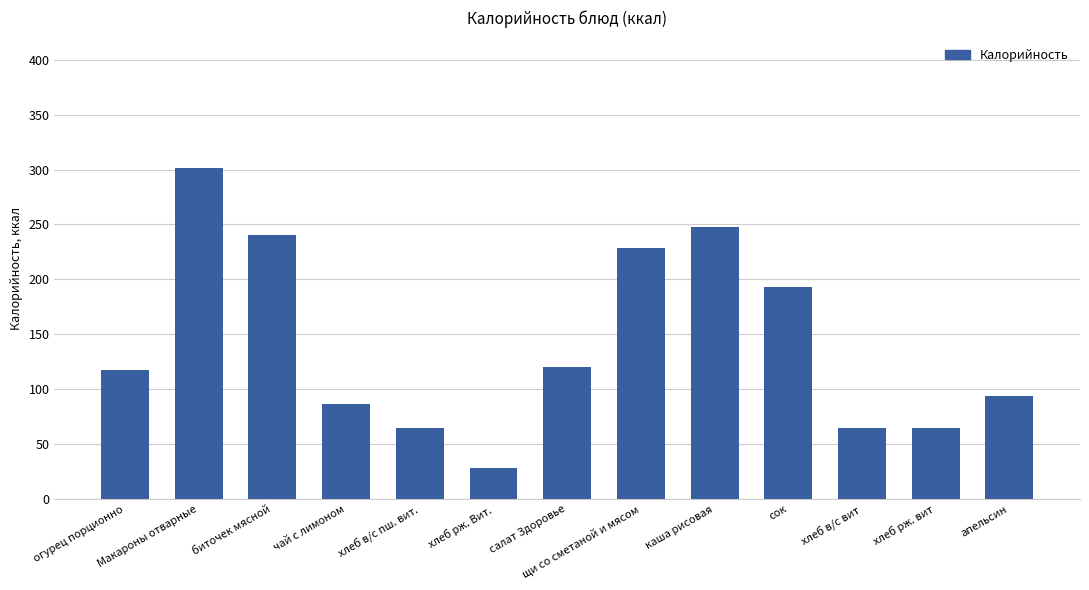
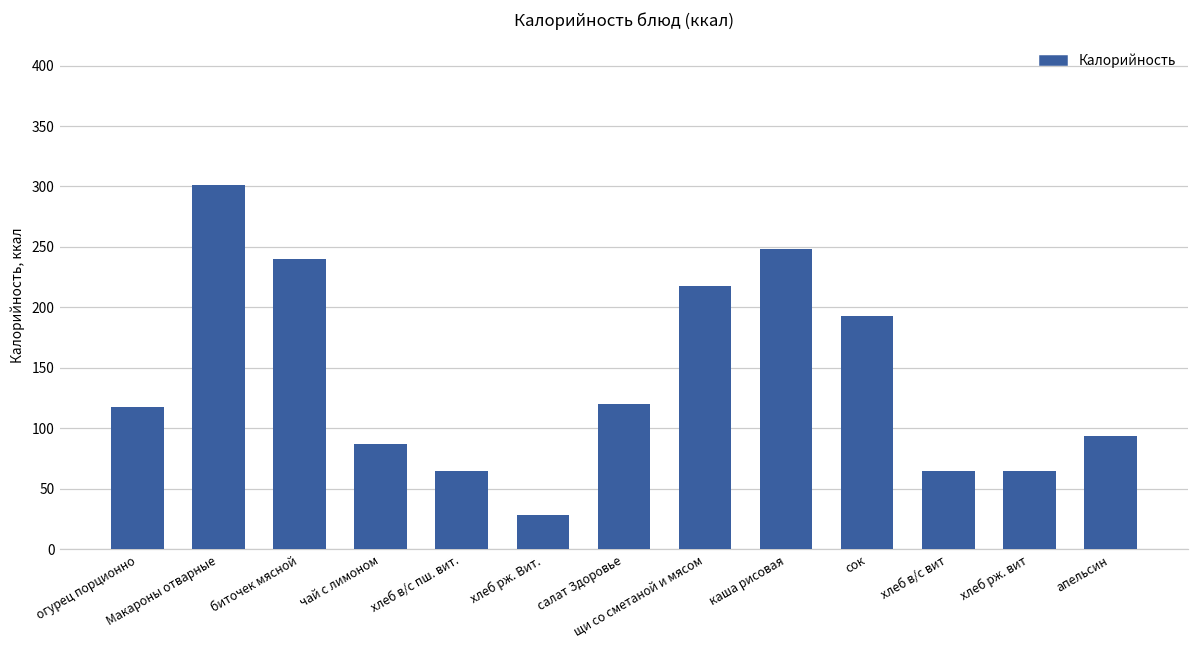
  {
    "огурец порционно": 118,
    "Макароны отварные": 301,
    "биточек мясной": 240,
    "чай с лимоном": 87,
    "хлеб в/с пш. вит.": 65,
    "хлеб рж. Вит.": 28,
    "салат Здоровье": 120,
-   "щи со сметаной и мясом": 229,
+   "щи со сметаной и мясом": 218,
    "каша рисовая": 248,
    "сок": 193,
    "хлеб в/с вит": 65,
    "хлеб рж. вит": 65,
    "апельсин": 94
  }
